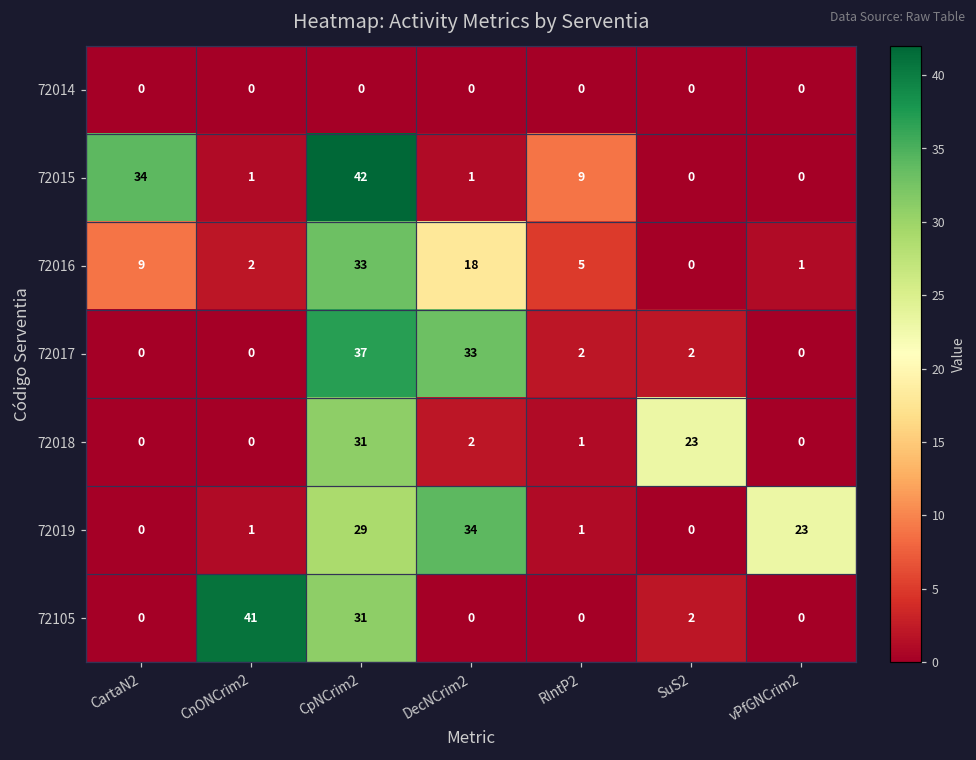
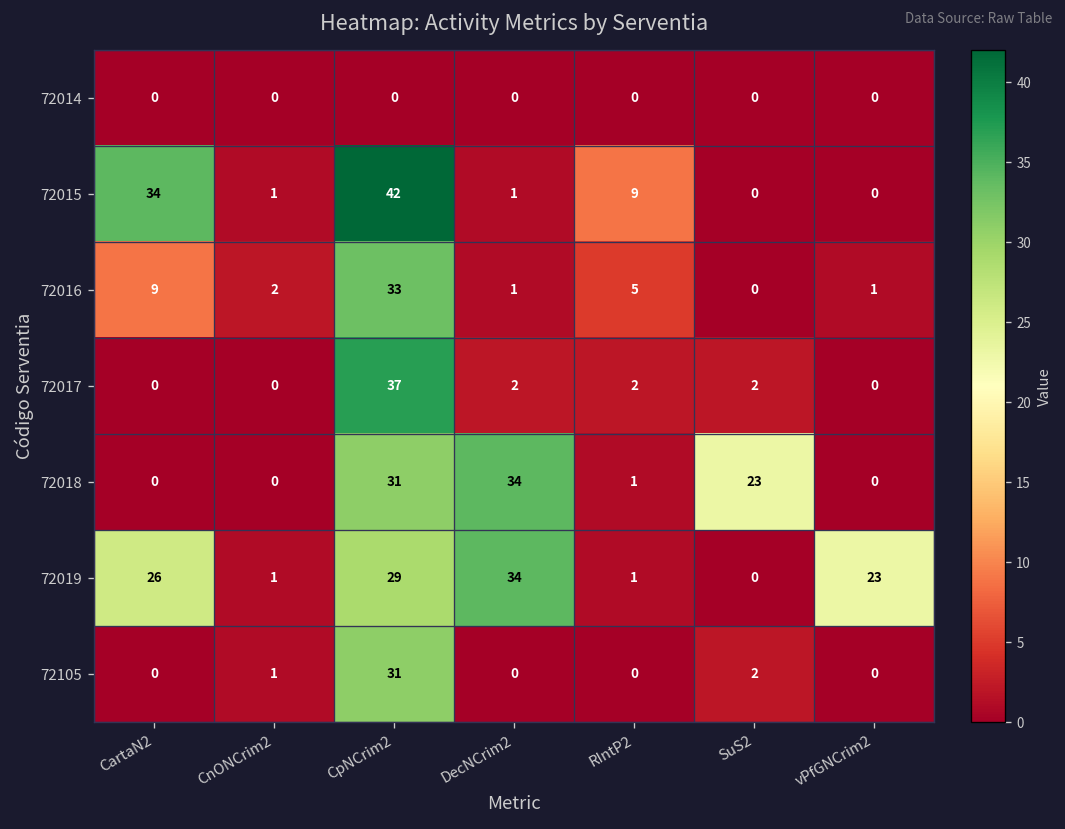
  {
    "72014": {
      "CartaN2": 0,
      "CnONCrim2": 0,
      "CpNCrim2": 0,
      "DecNCrim2": 0,
      "RIntP2": 0,
      "SuS2": 0,
      "vPfGNCrim2": 0
    },
    "72015": {
      "CartaN2": 34,
      "CnONCrim2": 1,
      "CpNCrim2": 42,
      "DecNCrim2": 1,
      "RIntP2": 9,
      "SuS2": 0,
      "vPfGNCrim2": 0
    },
    "72016": {
      "CartaN2": 9,
      "CnONCrim2": 2,
      "CpNCrim2": 33,
-     "DecNCrim2": 18,
+     "DecNCrim2": 1,
      "RIntP2": 5,
      "SuS2": 0,
      "vPfGNCrim2": 1
    },
    "72017": {
      "CartaN2": 0,
      "CnONCrim2": 0,
      "CpNCrim2": 37,
-     "DecNCrim2": 33,
+     "DecNCrim2": 2,
      "RIntP2": 2,
      "SuS2": 2,
      "vPfGNCrim2": 0
    },
    "72018": {
      "CartaN2": 0,
      "CnONCrim2": 0,
      "CpNCrim2": 31,
-     "DecNCrim2": 2,
+     "DecNCrim2": 34,
      "RIntP2": 1,
      "SuS2": 23,
      "vPfGNCrim2": 0
    },
    "72019": {
-     "CartaN2": 0,
+     "CartaN2": 26,
      "CnONCrim2": 1,
      "CpNCrim2": 29,
      "DecNCrim2": 34,
      "RIntP2": 1,
      "SuS2": 0,
      "vPfGNCrim2": 23
    },
    "72105": {
      "CartaN2": 0,
-     "CnONCrim2": 41,
+     "CnONCrim2": 1,
      "CpNCrim2": 31,
      "DecNCrim2": 0,
      "RIntP2": 0,
      "SuS2": 2,
      "vPfGNCrim2": 0
    }
  }
